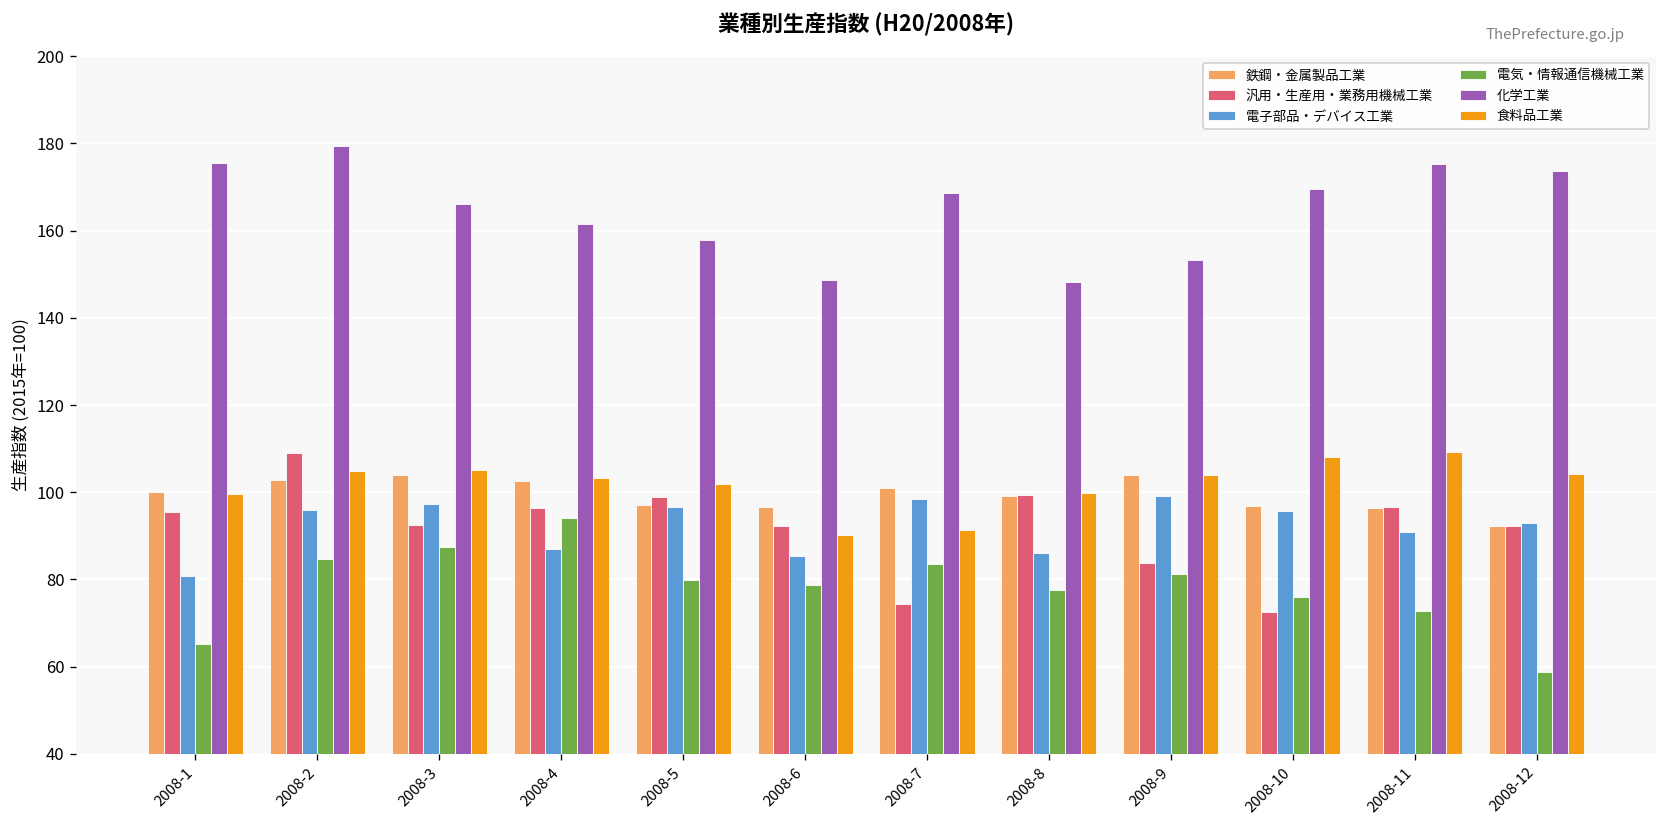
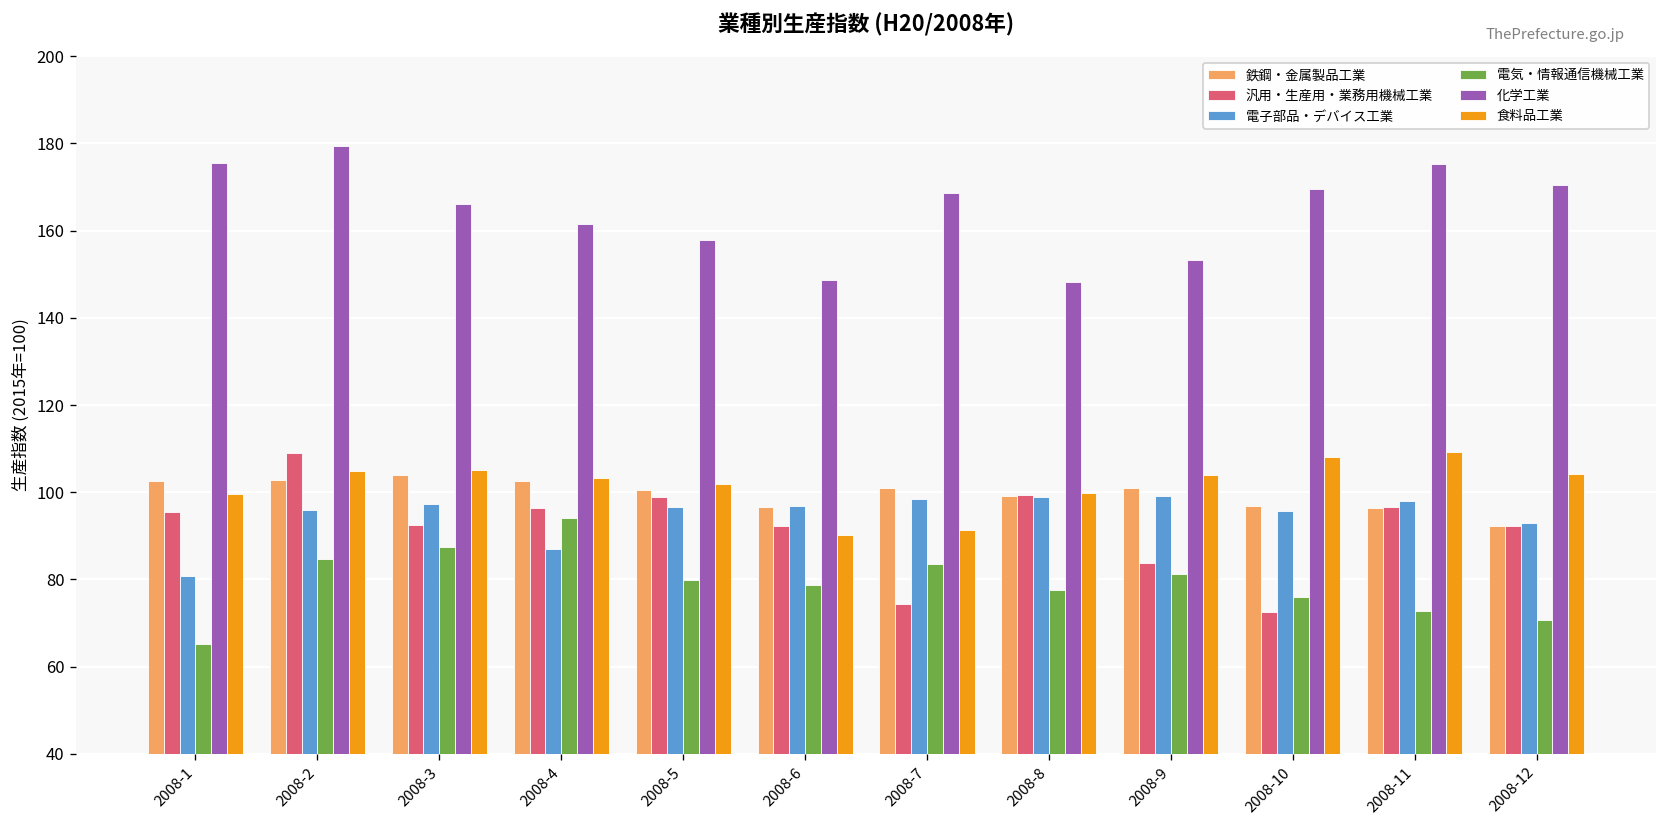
  {
    "鉄鋼・金属製品工業": {
-     "2008-1": 100,
+     "2008-1": 103,
      "2008-2": 103,
      "2008-3": 104,
      "2008-4": 103,
-     "2008-5": 97,
+     "2008-5": 101,
      "2008-6": 97,
      "2008-7": 101,
      "2008-8": 99,
-     "2008-9": 104,
+     "2008-9": 101,
      "2008-10": 97,
      "2008-11": 96,
      "2008-12": 92
    },
    "汎用・生産用・業務用機械工業": {
      "2008-1": 96,
      "2008-2": 109,
      "2008-3": 93,
      "2008-4": 96,
      "2008-5": 99,
      "2008-6": 92,
      "2008-7": 74,
      "2008-8": 99,
      "2008-9": 84,
      "2008-10": 73,
      "2008-11": 97,
      "2008-12": 92
    },
    "電子部品・デバイス工業": {
      "2008-1": 81,
      "2008-2": 96,
      "2008-3": 97,
      "2008-4": 87,
      "2008-5": 97,
-     "2008-6": 86,
+     "2008-6": 97,
      "2008-7": 98,
-     "2008-8": 86,
+     "2008-8": 99,
      "2008-9": 99,
      "2008-10": 96,
-     "2008-11": 91,
+     "2008-11": 98,
      "2008-12": 93
    },
    "電気・情報通信機械工業": {
      "2008-1": 65,
      "2008-2": 85,
      "2008-3": 88,
      "2008-4": 94,
      "2008-5": 80,
      "2008-6": 79,
      "2008-7": 84,
      "2008-8": 78,
      "2008-9": 81,
      "2008-10": 76,
      "2008-11": 73,
-     "2008-12": 59
+     "2008-12": 71
    },
    "化学工業": {
      "2008-1": 175,
      "2008-2": 179,
      "2008-3": 166,
      "2008-4": 161,
      "2008-5": 158,
      "2008-6": 149,
      "2008-7": 169,
      "2008-8": 148,
      "2008-9": 153,
      "2008-10": 170,
      "2008-11": 175,
-     "2008-12": 174
+     "2008-12": 171
    },
    "食料品工業": {
      "2008-1": 100,
      "2008-2": 105,
      "2008-3": 105,
      "2008-4": 103,
      "2008-5": 102,
      "2008-6": 90,
      "2008-7": 91,
      "2008-8": 100,
      "2008-9": 104,
      "2008-10": 108,
      "2008-11": 109,
      "2008-12": 104
    }
  }
